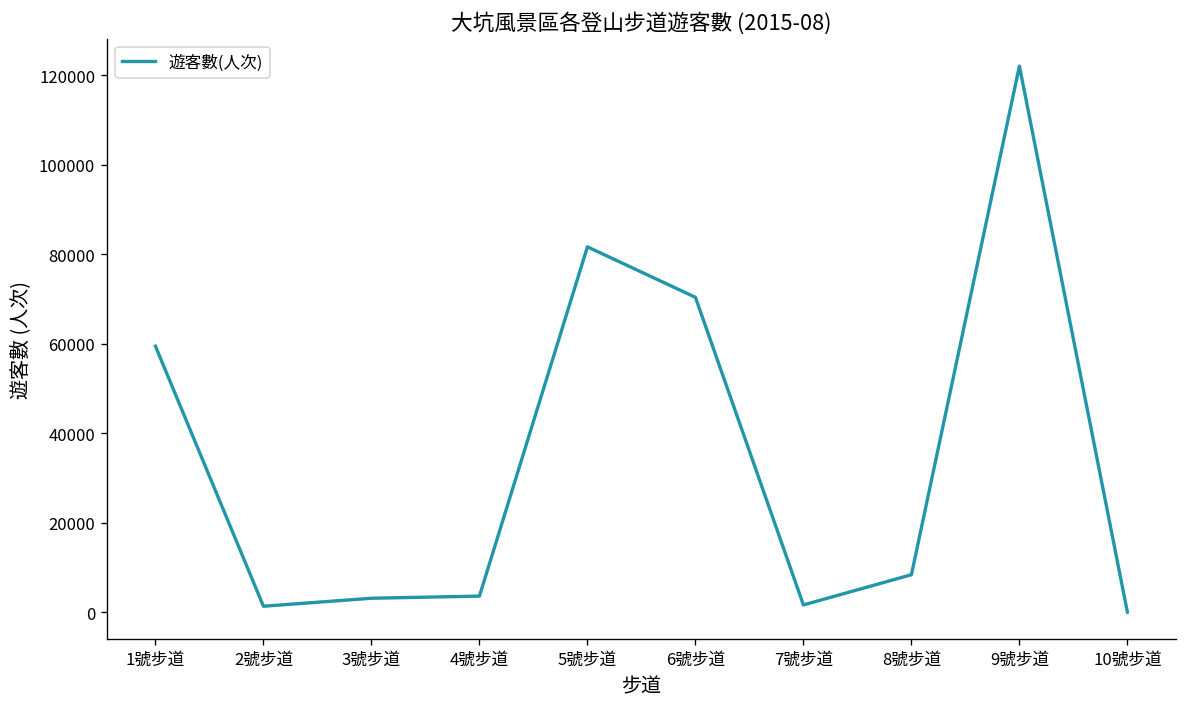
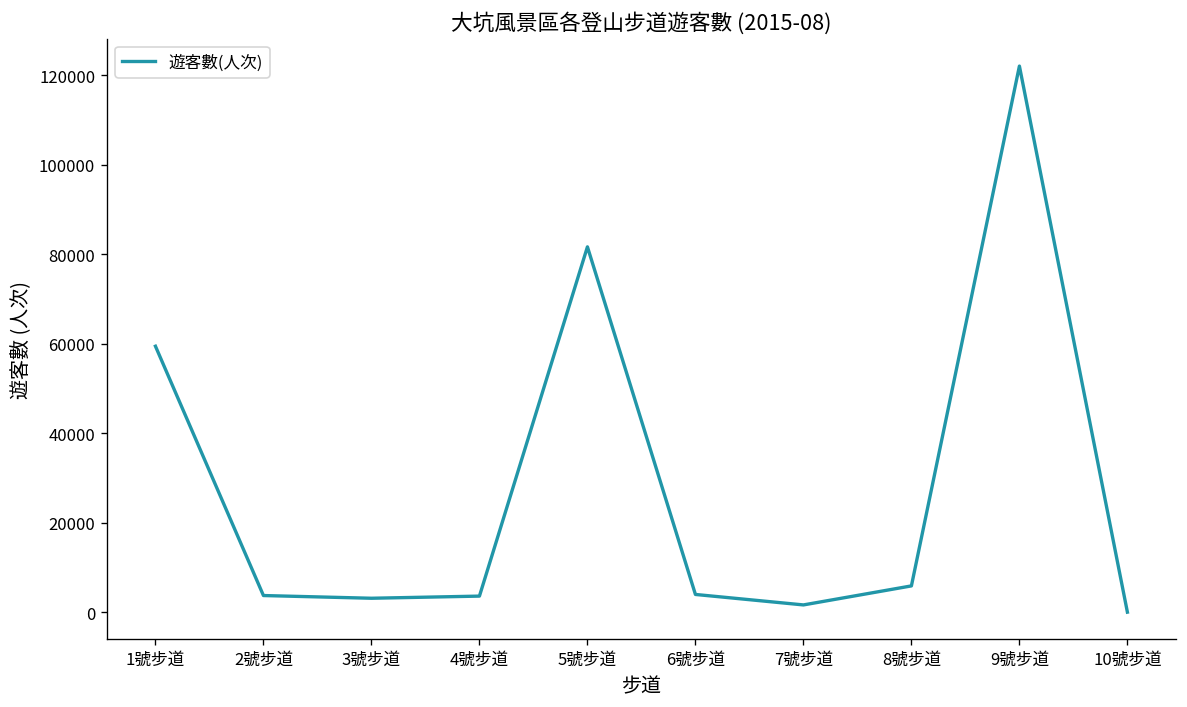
  {
    "1號步道": 59000,
-   "2號步道": 1000,
+   "2號步道": 4000,
    "3號步道": 3000,
    "4號步道": 4000,
    "5號步道": 82000,
-   "6號步道": 70000,
+   "6號步道": 4000,
    "7號步道": 2000,
-   "8號步道": 8000,
+   "8號步道": 6000,
    "9號步道": 122000,
    "10號步道": 0
  }
